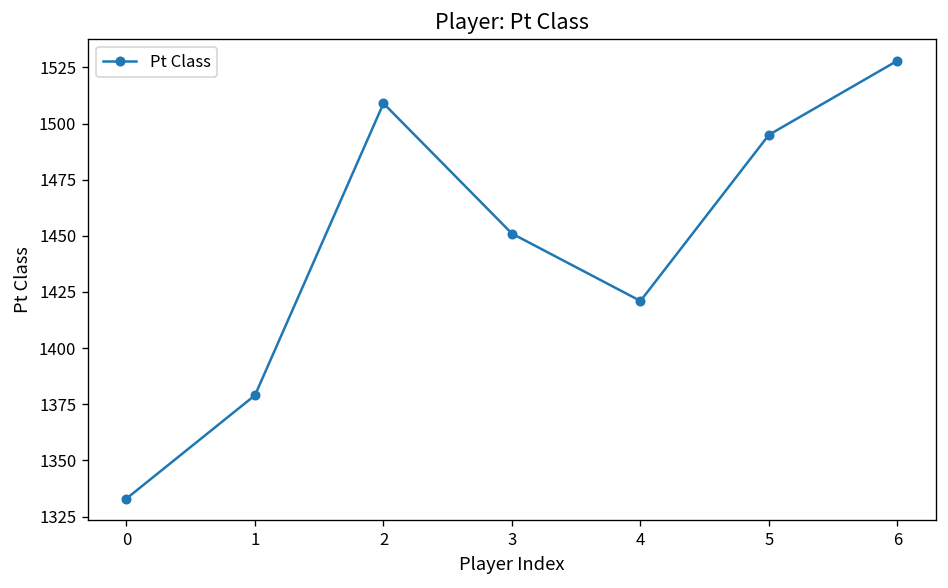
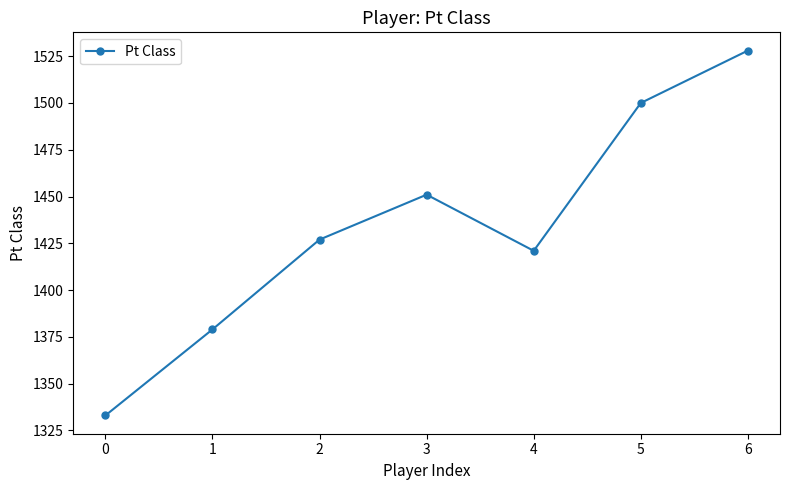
  {
    "0": 1333,
    "1": 1379,
-   "2": 1509,
+   "2": 1427,
    "3": 1451,
    "4": 1421,
-   "5": 1495,
+   "5": 1500,
    "6": 1528
  }
